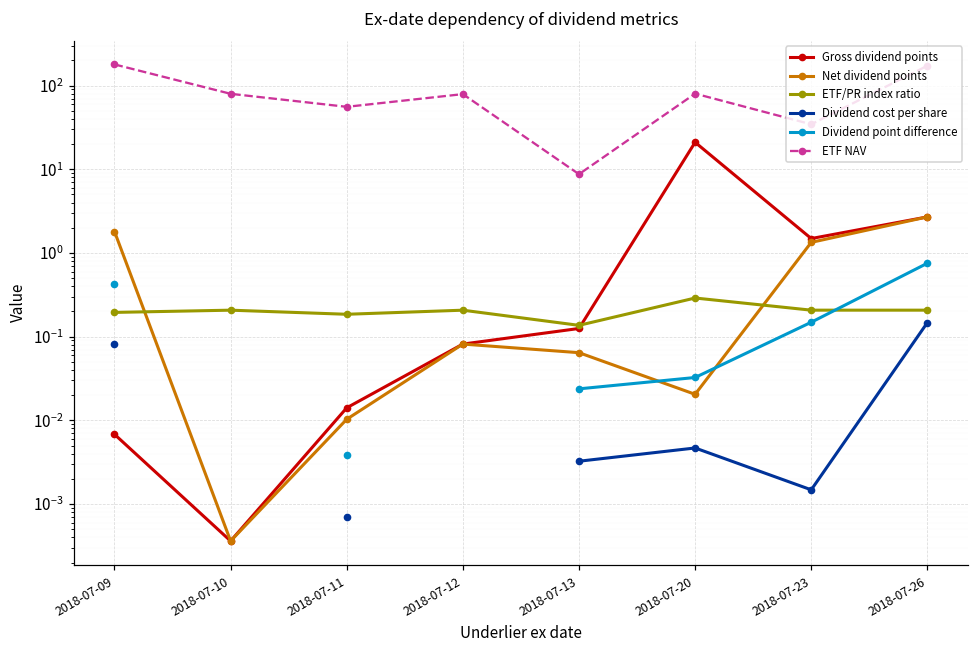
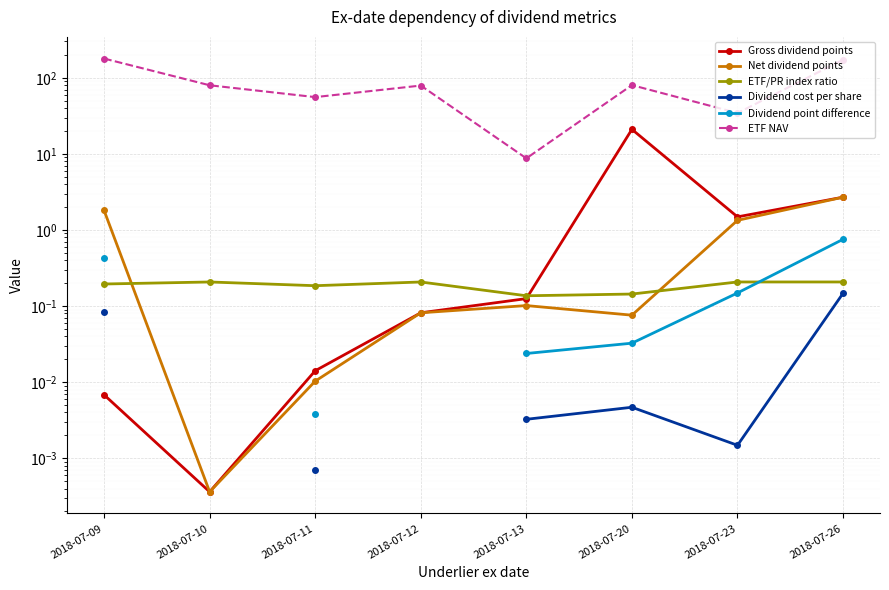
  {
    "Gross dividend points": {
      "2018-07-09": 0.007,
      "2018-07-11": 0.014,
      "2018-07-13": 0.13,
      "2018-07-20": 21,
      "2018-07-23": 1.5
    },
    "Net dividend points": {
      "2018-07-09": 1.8,
      "2018-07-11": 0.010,
-     "2018-07-13": 0.06,
-     "2018-07-20": 0.020,
+     "2018-07-13": 0.10,
+     "2018-07-20": 0.08,
      "2018-07-23": 1.3
    },
    "ETF/PR index ratio": {
      "2018-07-09": 0.19,
      "2018-07-10": 0.21,
      "2018-07-11": 0.19,
      "2018-07-12": 0.21,
      "2018-07-13": 0.14,
-     "2018-07-20": 0.29,
+     "2018-07-20": 0.14,
      "2018-07-23": 0.21,
      "2018-07-26": 0.21
    },
    "Dividend cost per share": {
      "2018-07-09": 0.08,
      "2018-07-11": 0.0007,
      "2018-07-13": 0.0032,
      "2018-07-20": 0.005,
      "2018-07-23": 0.0015,
      "2018-07-26": 0.15
    },
    "Dividend point difference": {
      "2018-07-09": 0.4,
      "2018-07-11": 0.004,
      "2018-07-13": 0.024,
      "2018-07-20": 0.033,
      "2018-07-23": 0.15,
      "2018-07-26": 0.8
    },
    "ETF NAV": {
      "2018-07-09": 180,
      "2018-07-10": 80,
      "2018-07-11": 60,
      "2018-07-12": 80,
      "2018-07-13": 9,
      "2018-07-20": 80
    }
  }
